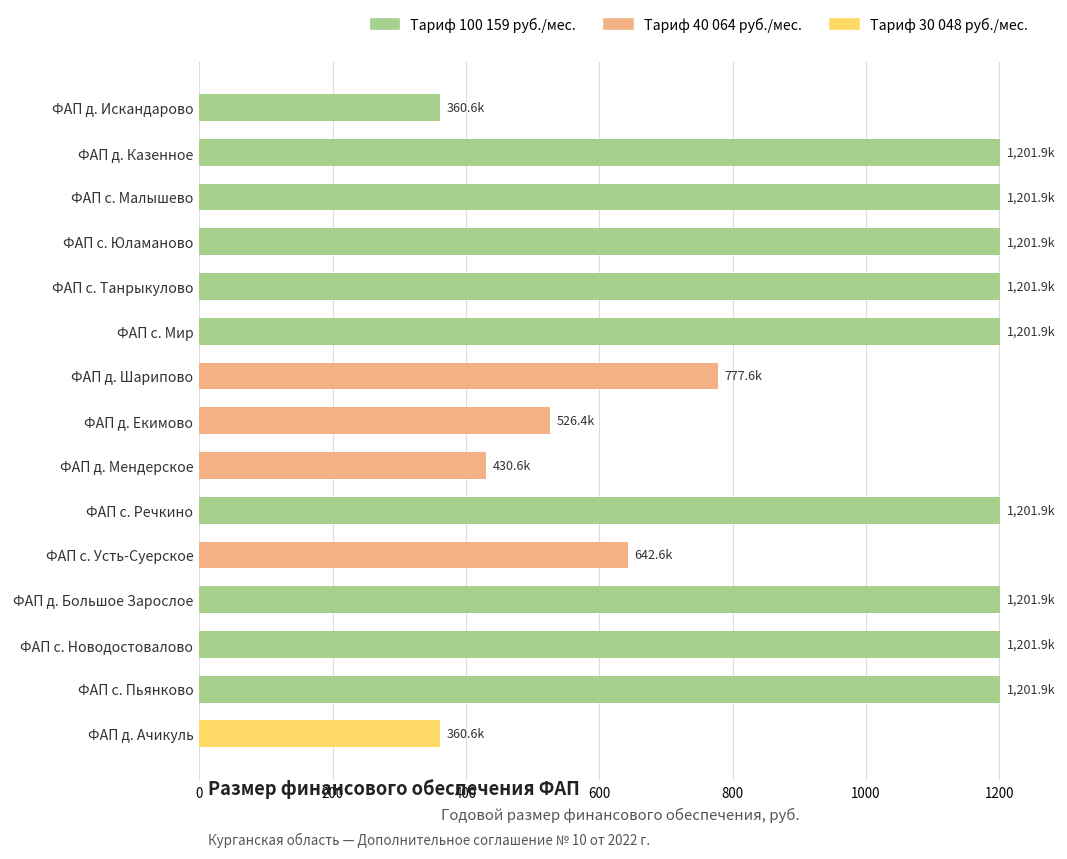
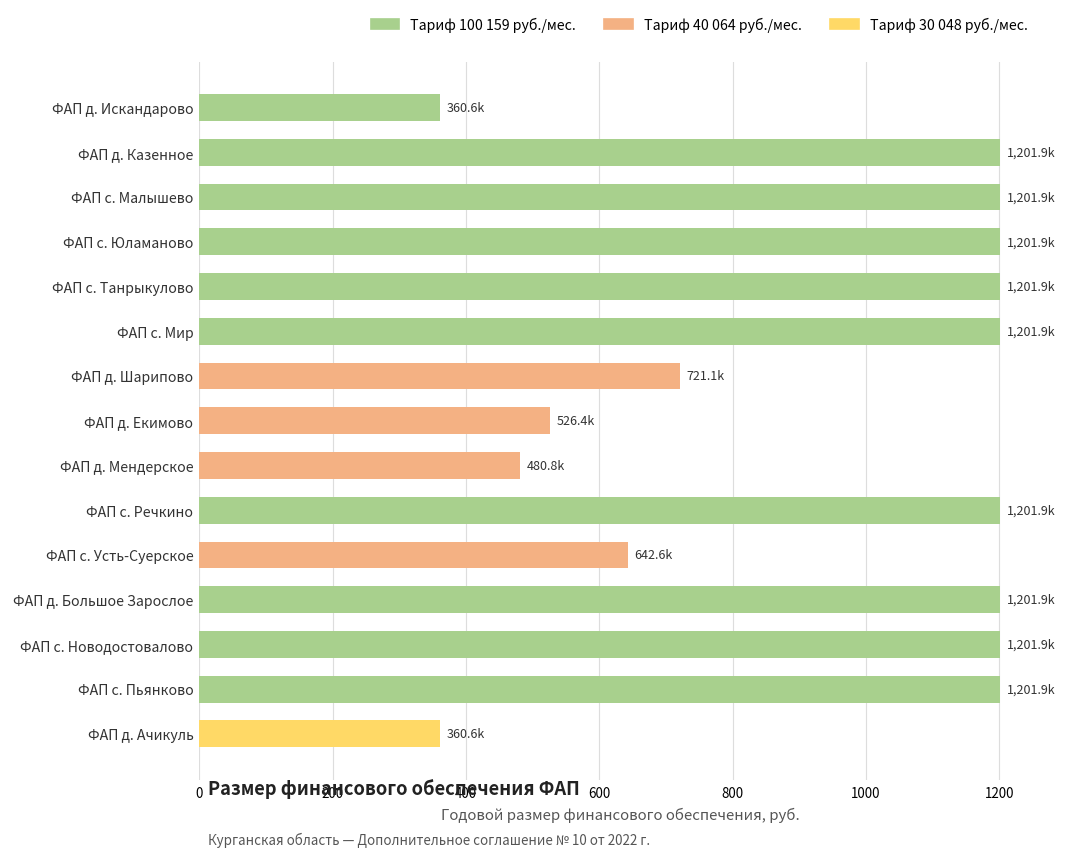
  {
    "ФАП д. Искандарово": "360.6k",
    "ФАП д. Казенное": "1,201.9k",
    "ФАП с. Малышево": "1,201.9k",
    "ФАП с. Юламаново": "1,201.9k",
    "ФАП с. Танрыкулово": "1,201.9k",
    "ФАП с. Мир": "1,201.9k",
-   "ФАП д. Шарипово": "777.6k",
+   "ФАП д. Шарипово": "721.1k",
    "ФАП д. Екимово": "526.4k",
-   "ФАП д. Мендерское": "430.6k",
+   "ФАП д. Мендерское": "480.8k",
    "ФАП с. Речкино": "1,201.9k",
    "ФАП с. Усть-Суерское": "642.6k",
    "ФАП д. Большое Зарослое": "1,201.9k",
    "ФАП с. Новодостовалово": "1,201.9k",
    "ФАП с. Пьянково": "1,201.9k",
    "ФАП д. Ачикуль": "360.6k"
  }
